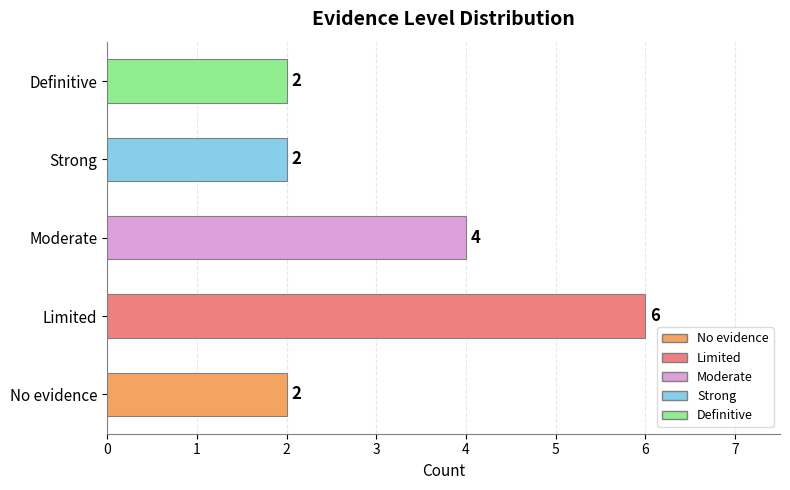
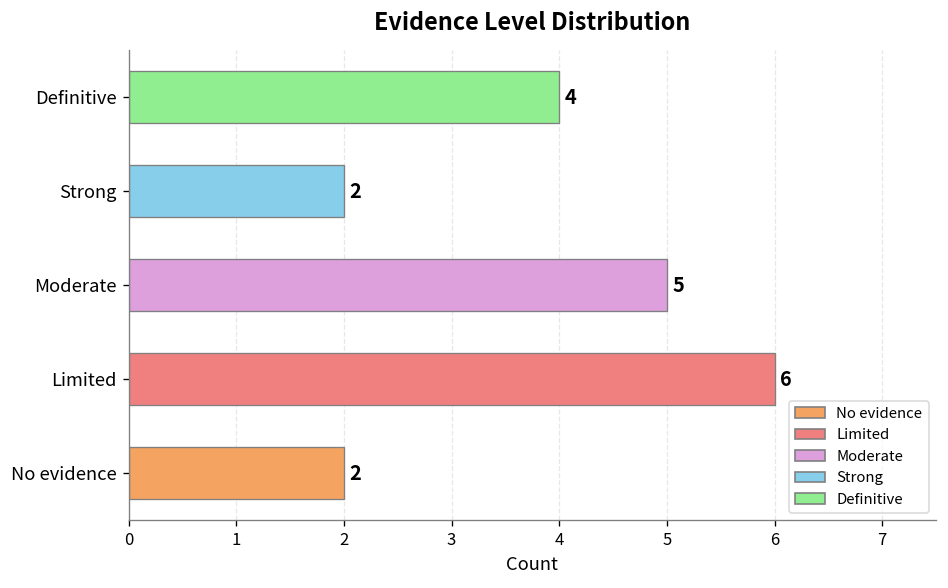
  {
-   "Definitive": 2,
+   "Definitive": 4,
    "Strong": 2,
-   "Moderate": 4,
+   "Moderate": 5,
    "Limited": 6,
    "No evidence": 2
  }
